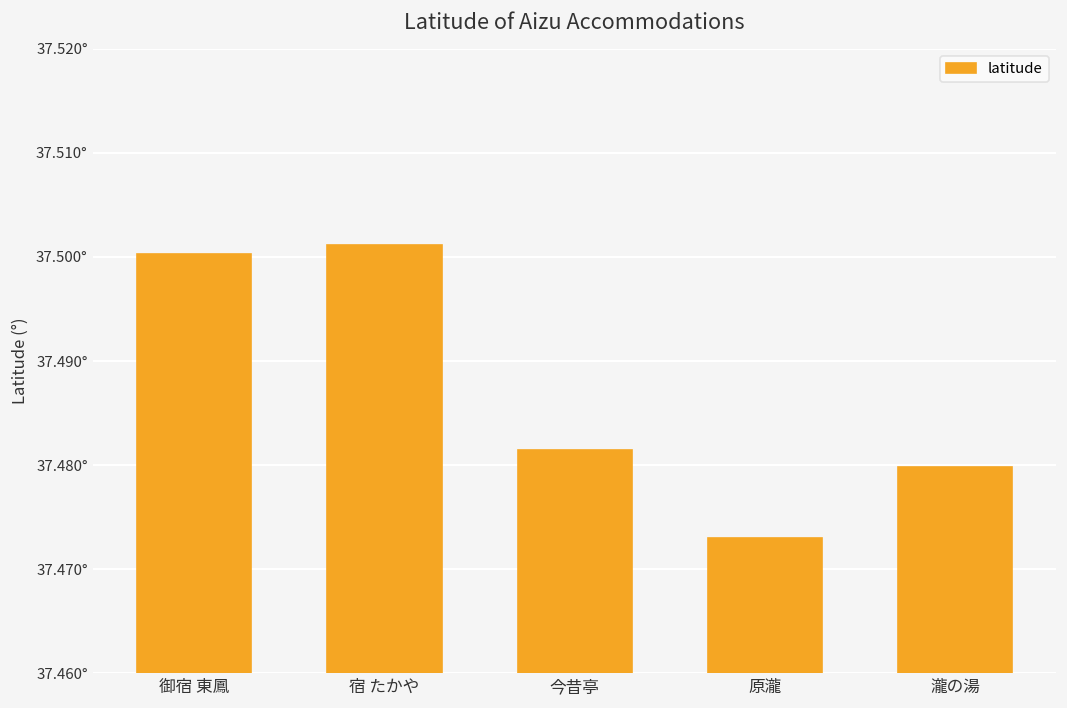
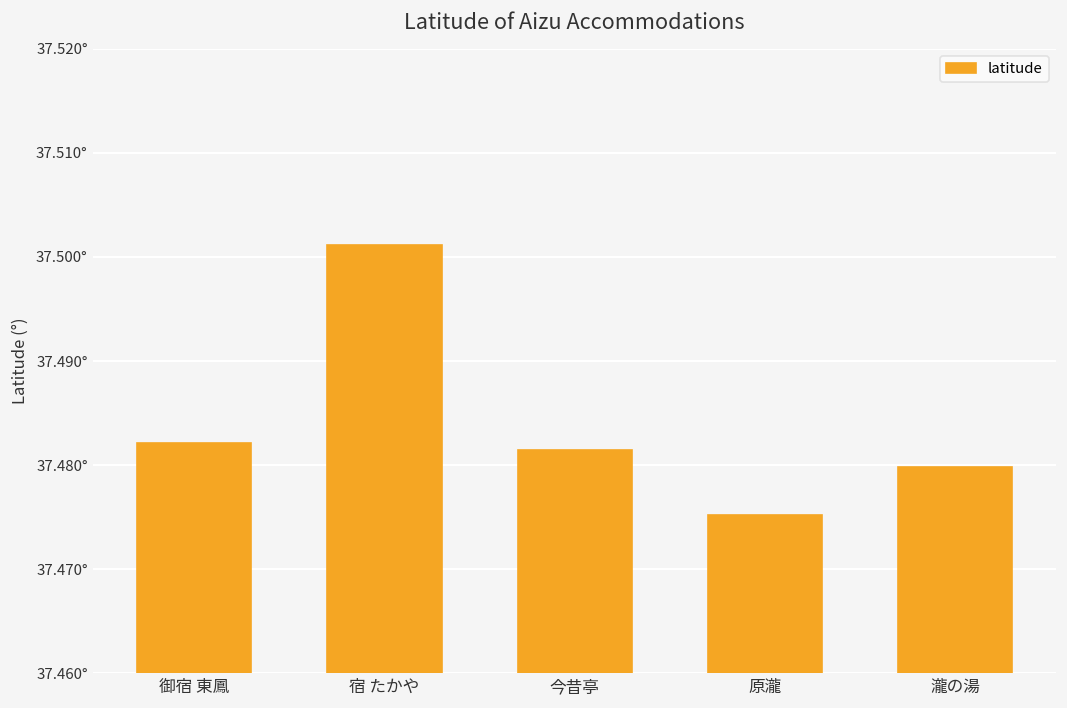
  {
-   "御宿 東鳳": "37.500°",
+   "御宿 東鳳": "37.482°",
    "宿 たかや": "37.501°",
    "今昔亭": "37.481°",
-   "原瀧": "37.473°",
+   "原瀧": "37.475°",
    "瀧の湯": "37.480°"
  }
